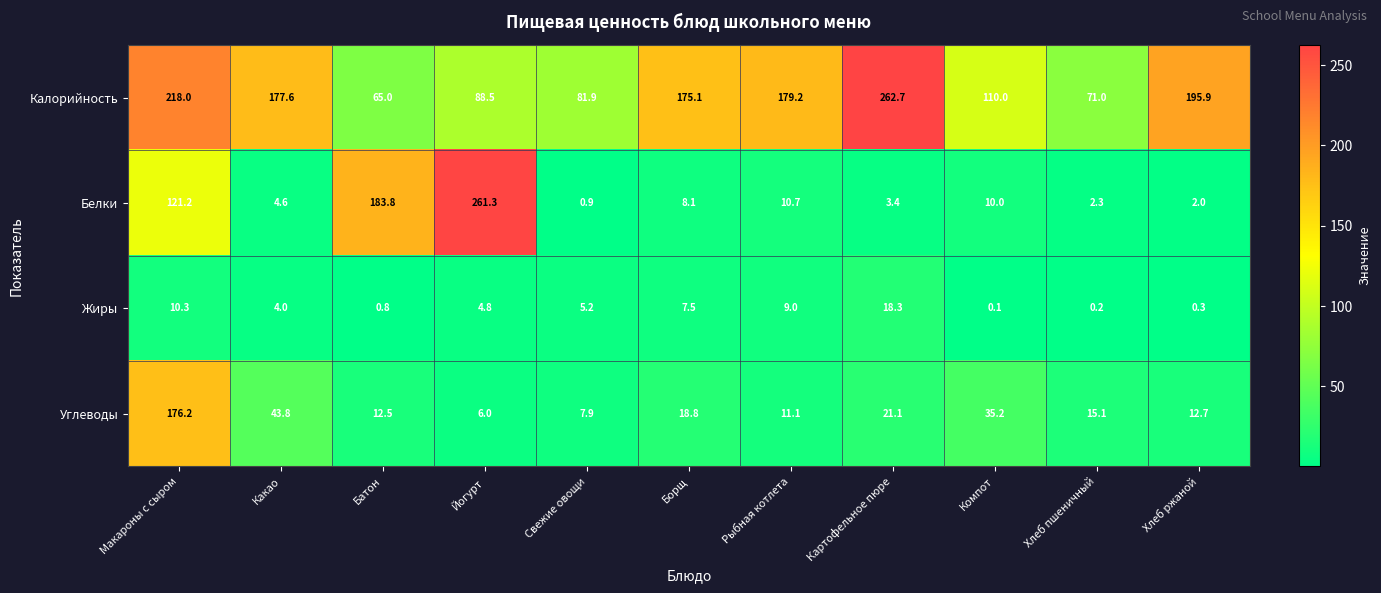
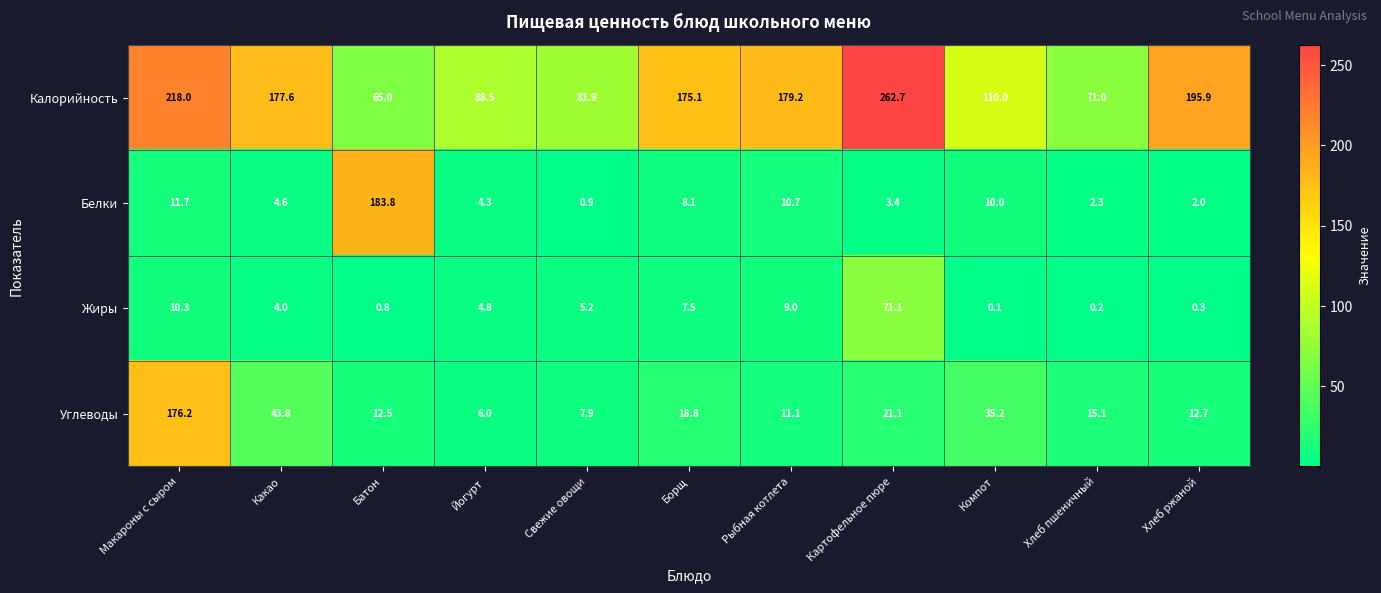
  {
    "Калорийность": {
      "Макароны с сыром": 218.0,
      "Какао": 177.6,
      "Батон": 65.0,
      "Йогурт": 88.5,
      "Свежие овощи": 81.9,
      "Борщ": 175.1,
      "Рыбная котлета": 179.2,
      "Картофельное пюре": 262.7,
      "Компот": 110.0,
      "Хлеб пшеничный": 71.0,
      "Хлеб ржаной": 195.9
    },
    "Белки": {
-     "Макароны с сыром": 121.2,
+     "Макароны с сыром": 11.7,
      "Какао": 4.6,
      "Батон": 183.8,
-     "Йогурт": 261.3,
+     "Йогурт": 4.3,
      "Свежие овощи": 0.9,
      "Борщ": 8.1,
      "Рыбная котлета": 10.7,
      "Картофельное пюре": 3.4,
      "Компот": 10.0,
      "Хлеб пшеничный": 2.3,
      "Хлеб ржаной": 2.0
    },
    "Жиры": {
      "Макароны с сыром": 10.3,
      "Какао": 4.0,
      "Батон": 0.8,
      "Йогурт": 4.8,
      "Свежие овощи": 5.2,
      "Борщ": 7.5,
      "Рыбная котлета": 9.0,
-     "Картофельное пюре": 18.3,
+     "Картофельное пюре": 71.1,
      "Компот": 0.1,
      "Хлеб пшеничный": 0.2,
      "Хлеб ржаной": 0.3
    },
    "Углеводы": {
      "Макароны с сыром": 176.2,
      "Какао": 43.8,
      "Батон": 12.5,
      "Йогурт": 6.0,
      "Свежие овощи": 7.9,
      "Борщ": 18.8,
      "Рыбная котлета": 11.1,
      "Картофельное пюре": 21.1,
      "Компот": 35.2,
      "Хлеб пшеничный": 15.1,
      "Хлеб ржаной": 12.7
    }
  }
